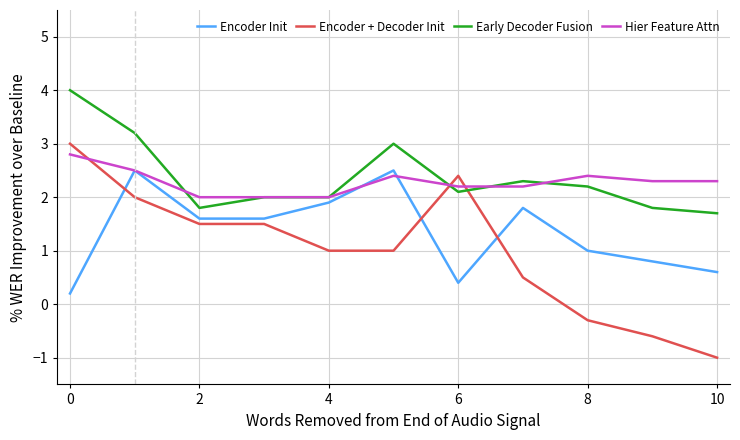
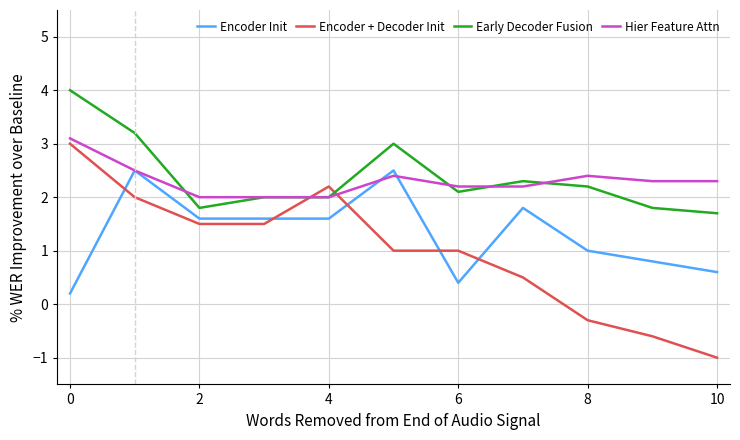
  {
    "Encoder Init": {
      "0": 0.2,
      "2": 1.6,
-     "4": 1.9,
+     "4": 1.6,
      "6": 0.4,
      "8": 1.0,
      "10": 0.6
    },
    "Encoder + Decoder Init": {
      "0": 3.0,
      "2": 1.5,
-     "4": 1.0,
-     "6": 2.4,
+     "4": 2.2,
+     "6": 1.0,
      "8": -0.3,
      "10": -1.0
    },
    "Early Decoder Fusion": {
      "0": 4.0,
      "2": 1.8,
      "6": 2.1,
      "8": 2.2,
      "10": 1.7
    },
    "Hier Feature Attn": {
-     "0": 2.8,
+     "0": 3.1,
      "2": 2.0,
      "6": 2.2,
      "8": 2.4,
      "10": 2.3
    }
  }
